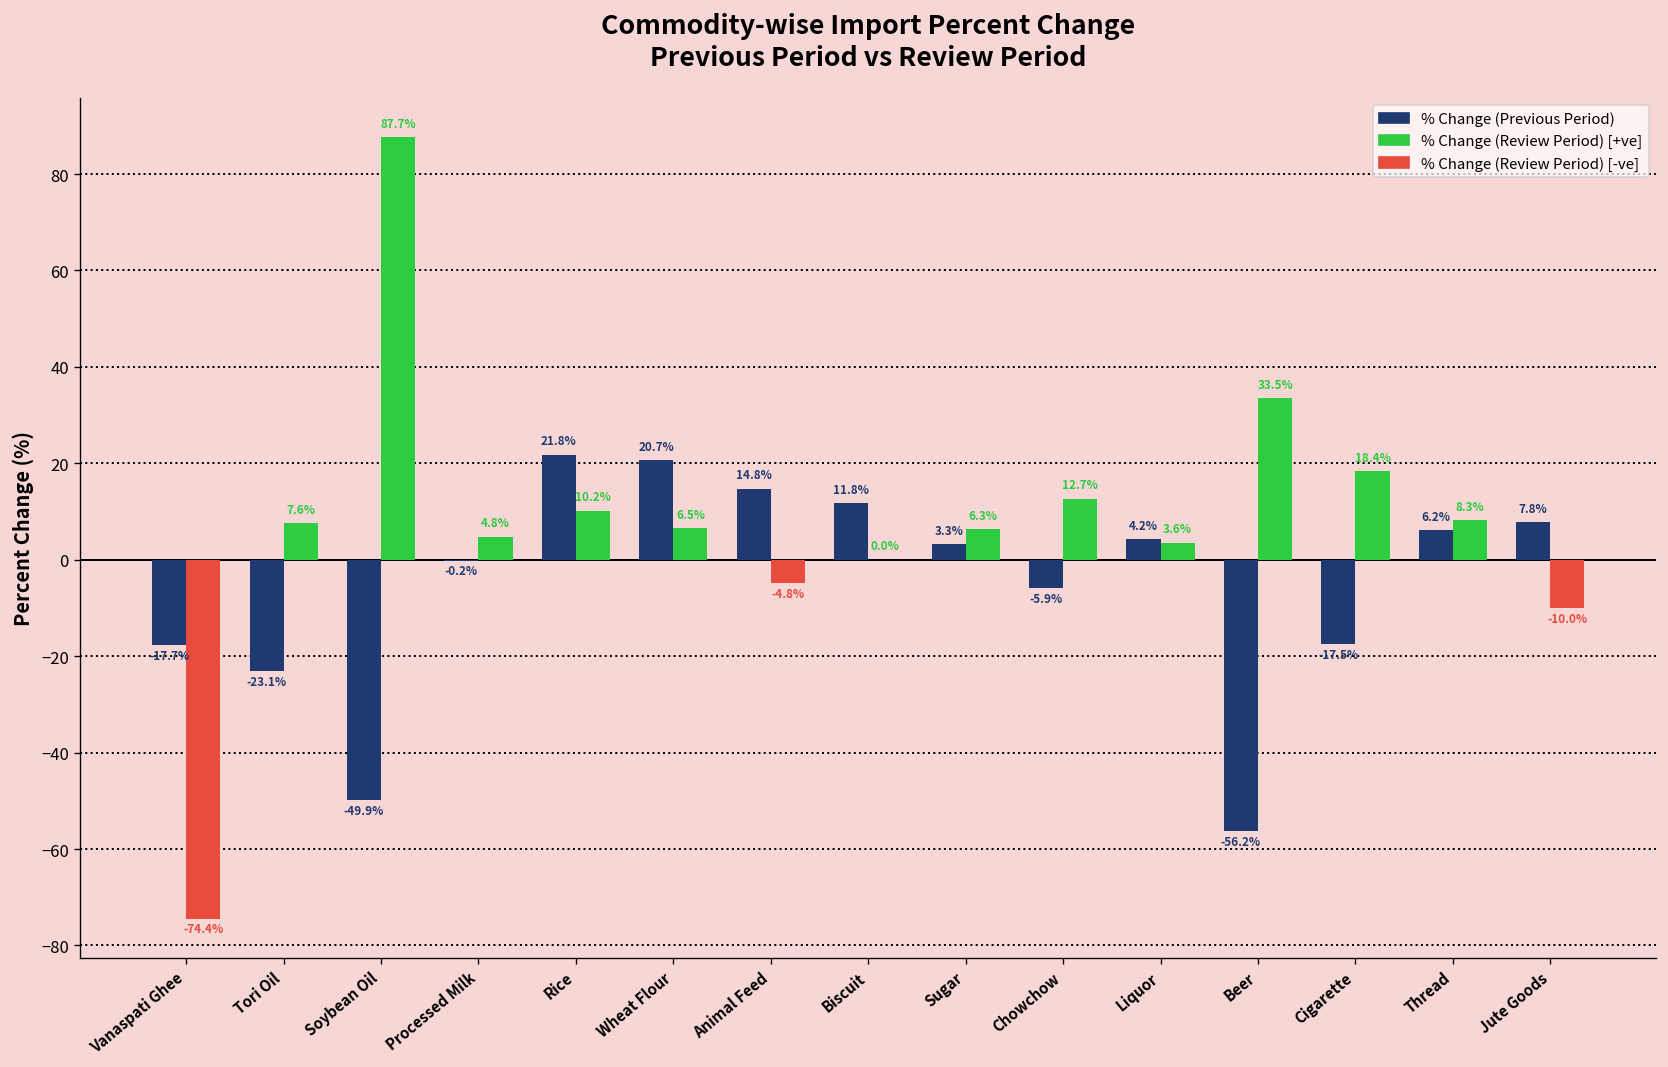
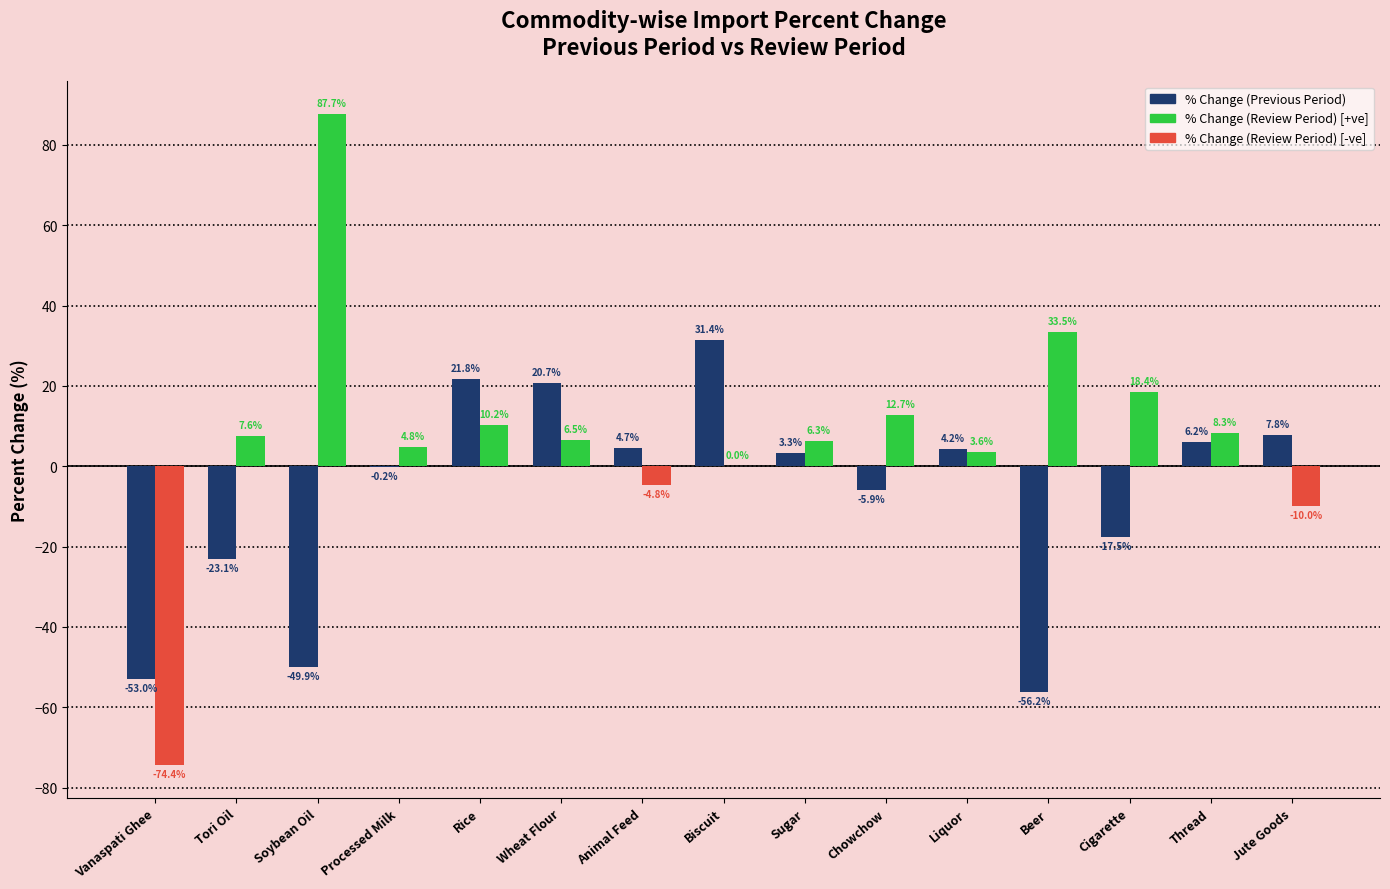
  {
    "% Change (Previous Period)": {
-     "Vanaspati Ghee": "-17.7%",
+     "Vanaspati Ghee": "-53.0%",
      "Tori Oil": "-23.1%",
      "Soybean Oil": "-49.9%",
      "Processed Milk": "-0.2%",
      "Rice": "21.8%",
      "Wheat Flour": "20.7%",
-     "Animal Feed": "14.8%",
-     "Biscuit": "11.8%",
+     "Animal Feed": "4.7%",
+     "Biscuit": "31.4%",
      "Sugar": "3.3%",
      "Chowchow": "-5.9%",
      "Liquor": "4.2%",
      "Beer": "-56.2%",
      "Cigarette": "-17.5%",
      "Thread": "6.2%",
      "Jute Goods": "7.8%"
    }
  }
